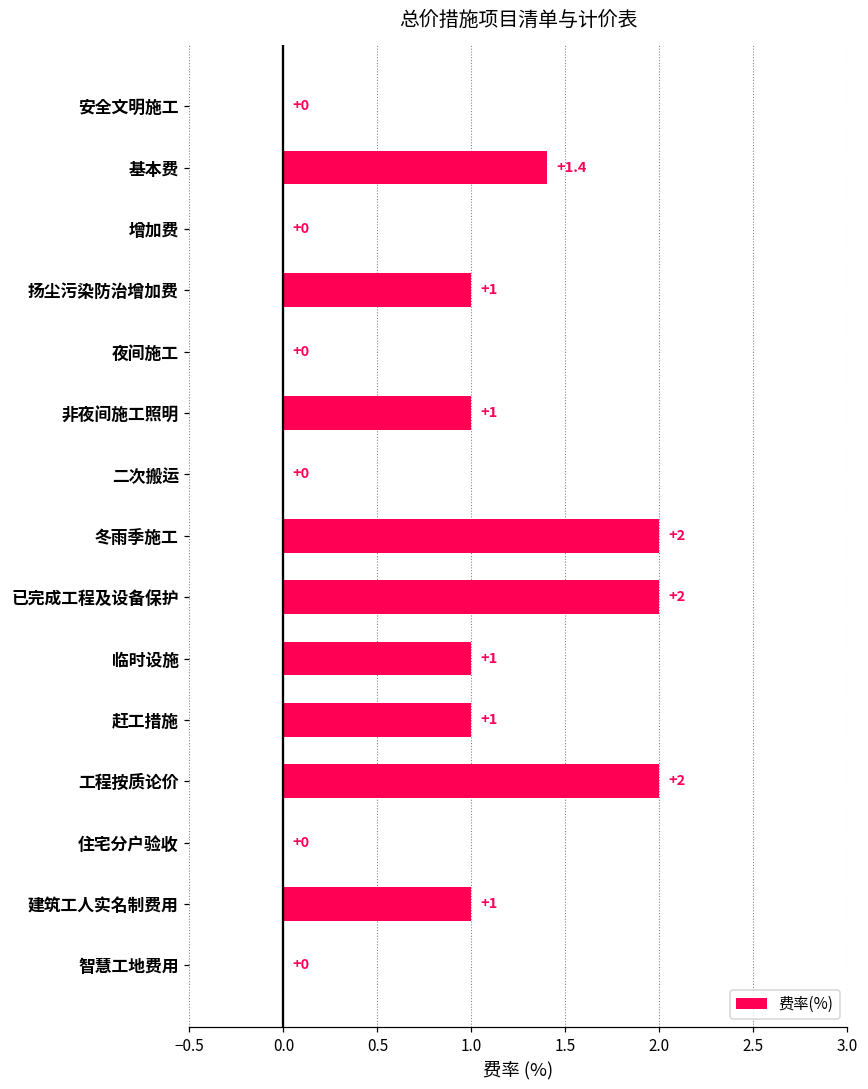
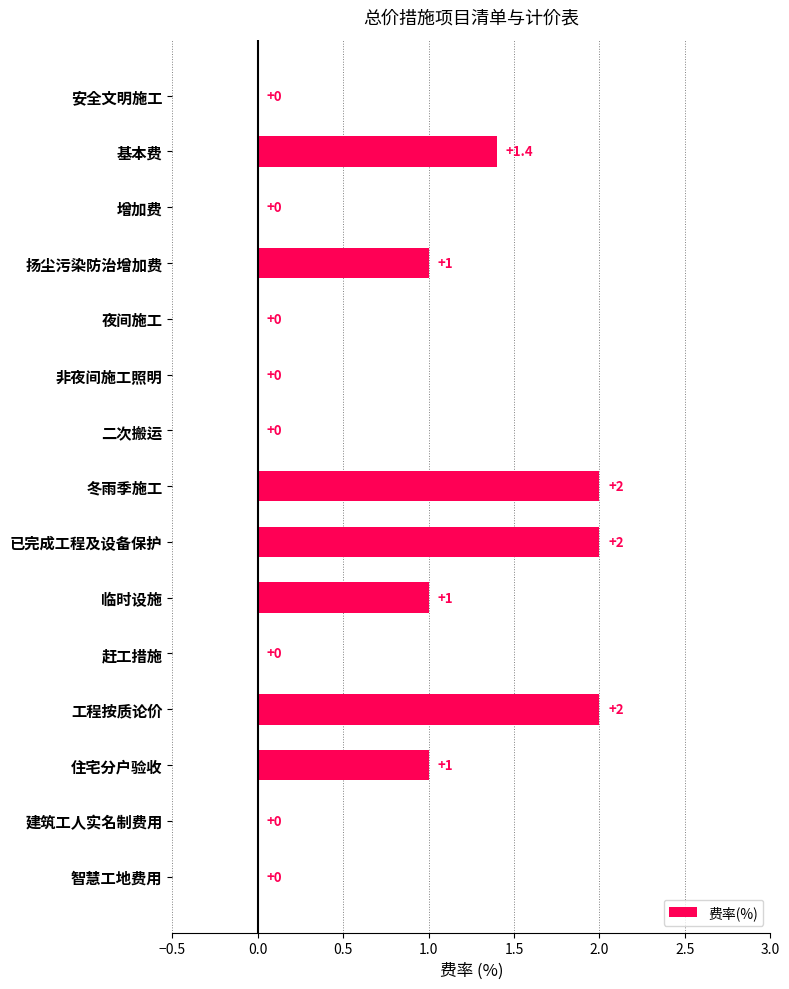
  {
    "安全文明施工": "+0",
    "基本费": "+1.4",
    "增加费": "+0",
    "扬尘污染防治增加费": "+1",
    "夜间施工": "+0",
-   "非夜间施工照明": "+1",
+   "非夜间施工照明": "+0",
    "二次搬运": "+0",
    "冬雨季施工": "+2",
    "已完成工程及设备保护": "+2",
    "临时设施": "+1",
-   "赶工措施": "+1",
+   "赶工措施": "+0",
    "工程按质论价": "+2",
-   "住宅分户验收": "+0",
-   "建筑工人实名制费用": "+1",
+   "住宅分户验收": "+1",
+   "建筑工人实名制费用": "+0",
    "智慧工地费用": "+0"
  }
